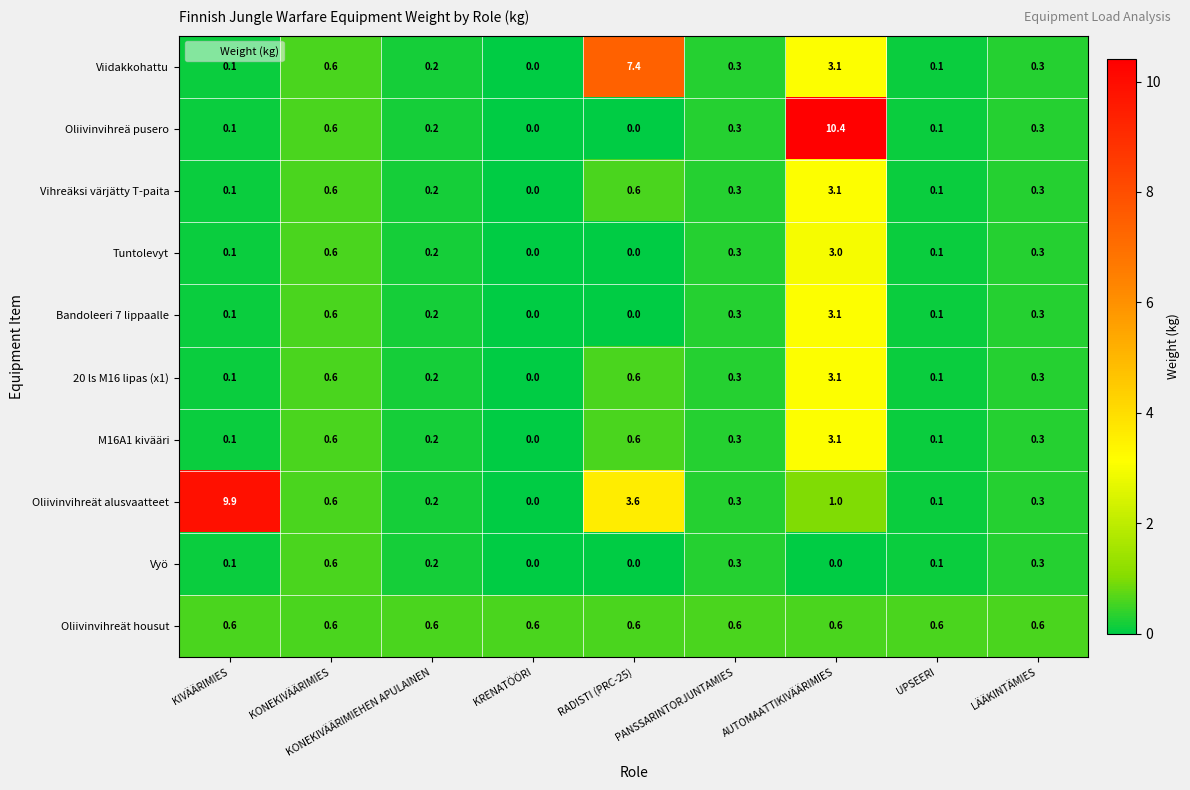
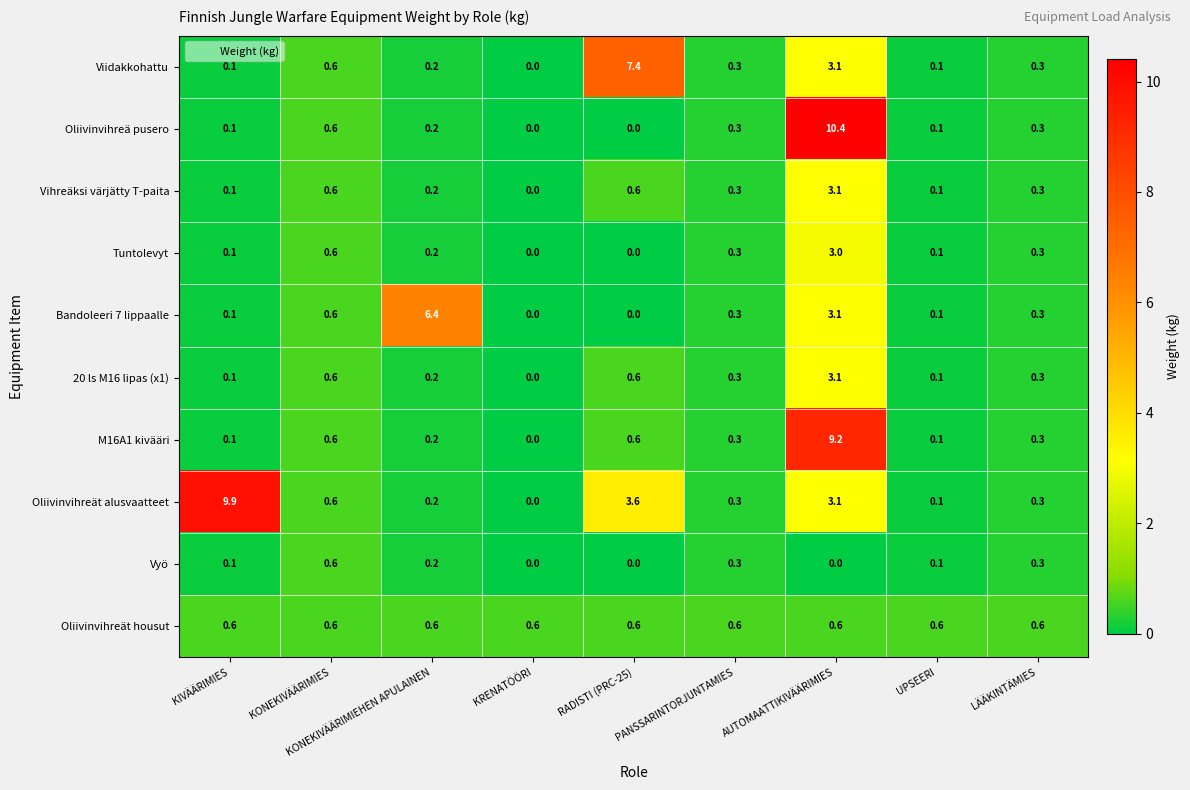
  {
    "Viidakkohattu": {
      "KIVÄÄRIMIES": 0.1,
      "KONEKIVÄÄRIMIES": 0.6,
      "KONEKIVÄÄRIMIEHEN APULAINEN": 0.2,
      "KRENATÖÖRI": 0.0,
      "RADISTI (PRC-25)": 7.4,
      "PANSSARINTORJUNTAMIES": 0.3,
      "AUTOMAATTIKIVÄÄRIMIES": 3.1,
      "UPSEERI": 0.1,
      "LÄÄKINTÄMIES": 0.3
    },
    "Oliivinvihreä pusero": {
      "KIVÄÄRIMIES": 0.1,
      "KONEKIVÄÄRIMIES": 0.6,
      "KONEKIVÄÄRIMIEHEN APULAINEN": 0.2,
      "KRENATÖÖRI": 0.0,
      "RADISTI (PRC-25)": 0.0,
      "PANSSARINTORJUNTAMIES": 0.3,
      "AUTOMAATTIKIVÄÄRIMIES": 10.4,
      "UPSEERI": 0.1,
      "LÄÄKINTÄMIES": 0.3
    },
    "Vihreäksi värjätty T-paita": {
      "KIVÄÄRIMIES": 0.1,
      "KONEKIVÄÄRIMIES": 0.6,
      "KONEKIVÄÄRIMIEHEN APULAINEN": 0.2,
      "KRENATÖÖRI": 0.0,
      "RADISTI (PRC-25)": 0.6,
      "PANSSARINTORJUNTAMIES": 0.3,
      "AUTOMAATTIKIVÄÄRIMIES": 3.1,
      "UPSEERI": 0.1,
      "LÄÄKINTÄMIES": 0.3
    },
    "Tuntolevyt": {
      "KIVÄÄRIMIES": 0.1,
      "KONEKIVÄÄRIMIES": 0.6,
      "KONEKIVÄÄRIMIEHEN APULAINEN": 0.2,
      "KRENATÖÖRI": 0.0,
      "RADISTI (PRC-25)": 0.0,
      "PANSSARINTORJUNTAMIES": 0.3,
      "AUTOMAATTIKIVÄÄRIMIES": 3.0,
      "UPSEERI": 0.1,
      "LÄÄKINTÄMIES": 0.3
    },
    "Bandoleeri 7 lippaalle": {
      "KIVÄÄRIMIES": 0.1,
      "KONEKIVÄÄRIMIES": 0.6,
-     "KONEKIVÄÄRIMIEHEN APULAINEN": 0.2,
+     "KONEKIVÄÄRIMIEHEN APULAINEN": 6.4,
      "KRENATÖÖRI": 0.0,
      "RADISTI (PRC-25)": 0.0,
      "PANSSARINTORJUNTAMIES": 0.3,
      "AUTOMAATTIKIVÄÄRIMIES": 3.1,
      "UPSEERI": 0.1,
      "LÄÄKINTÄMIES": 0.3
    },
    "20 ls M16 lipas (x1)": {
      "KIVÄÄRIMIES": 0.1,
      "KONEKIVÄÄRIMIES": 0.6,
      "KONEKIVÄÄRIMIEHEN APULAINEN": 0.2,
      "KRENATÖÖRI": 0.0,
      "RADISTI (PRC-25)": 0.6,
      "PANSSARINTORJUNTAMIES": 0.3,
      "AUTOMAATTIKIVÄÄRIMIES": 3.1,
      "UPSEERI": 0.1,
      "LÄÄKINTÄMIES": 0.3
    },
    "M16A1 kivääri": {
      "KIVÄÄRIMIES": 0.1,
      "KONEKIVÄÄRIMIES": 0.6,
      "KONEKIVÄÄRIMIEHEN APULAINEN": 0.2,
      "KRENATÖÖRI": 0.0,
      "RADISTI (PRC-25)": 0.6,
      "PANSSARINTORJUNTAMIES": 0.3,
-     "AUTOMAATTIKIVÄÄRIMIES": 3.1,
+     "AUTOMAATTIKIVÄÄRIMIES": 9.2,
      "UPSEERI": 0.1,
      "LÄÄKINTÄMIES": 0.3
    },
    "Oliivinvihreät alusvaatteet": {
      "KIVÄÄRIMIES": 9.9,
      "KONEKIVÄÄRIMIES": 0.6,
      "KONEKIVÄÄRIMIEHEN APULAINEN": 0.2,
      "KRENATÖÖRI": 0.0,
      "RADISTI (PRC-25)": 3.6,
      "PANSSARINTORJUNTAMIES": 0.3,
-     "AUTOMAATTIKIVÄÄRIMIES": 1.0,
+     "AUTOMAATTIKIVÄÄRIMIES": 3.1,
      "UPSEERI": 0.1,
      "LÄÄKINTÄMIES": 0.3
    },
    "Vyö": {
      "KIVÄÄRIMIES": 0.1,
      "KONEKIVÄÄRIMIES": 0.6,
      "KONEKIVÄÄRIMIEHEN APULAINEN": 0.2,
      "KRENATÖÖRI": 0.0,
      "RADISTI (PRC-25)": 0.0,
      "PANSSARINTORJUNTAMIES": 0.3,
      "AUTOMAATTIKIVÄÄRIMIES": 0.0,
      "UPSEERI": 0.1,
      "LÄÄKINTÄMIES": 0.3
    },
    "Oliivinvihreät housut": {
      "KIVÄÄRIMIES": 0.6,
      "KONEKIVÄÄRIMIES": 0.6,
      "KONEKIVÄÄRIMIEHEN APULAINEN": 0.6,
      "KRENATÖÖRI": 0.6,
      "RADISTI (PRC-25)": 0.6,
      "PANSSARINTORJUNTAMIES": 0.6,
      "AUTOMAATTIKIVÄÄRIMIES": 0.6,
      "UPSEERI": 0.6,
      "LÄÄKINTÄMIES": 0.6
    }
  }
